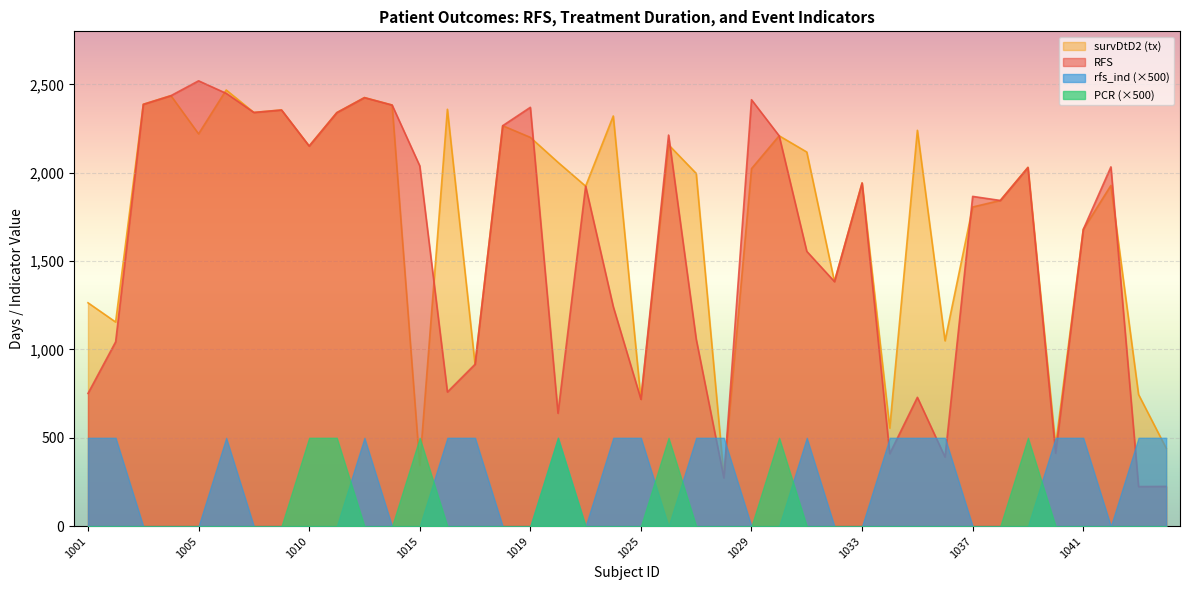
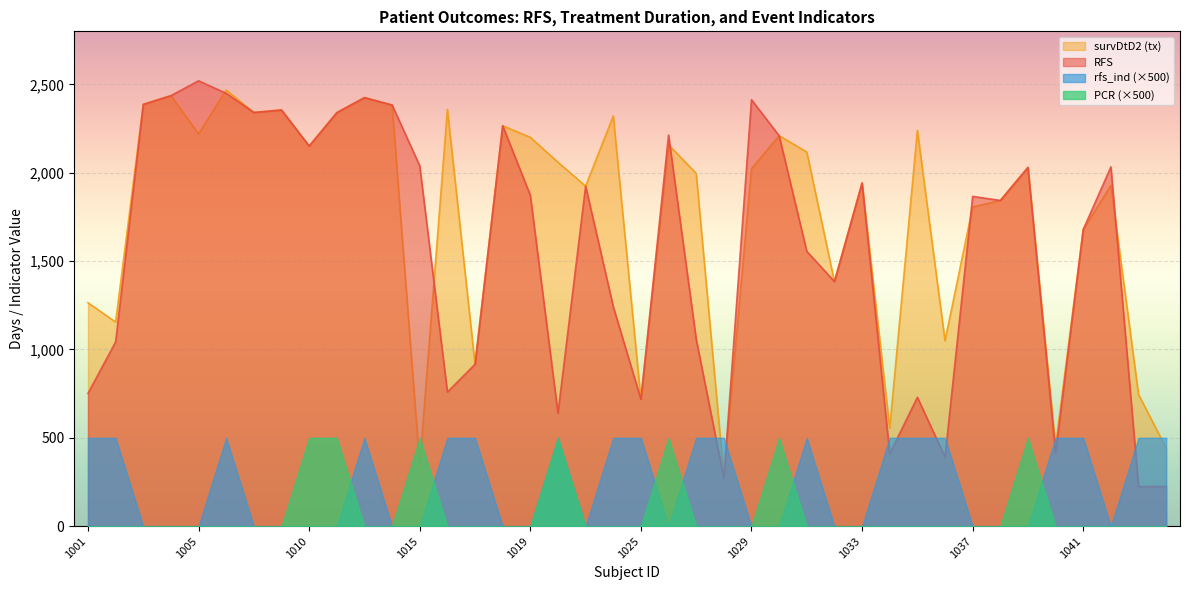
  {
    "survDtD2 (tx)": {
      "1001": "1,260",
      "1005": "2,220",
      "1015": "340",
      "1019": "2,200",
      "1029": "2,020",
      "1037": "1,810"
    },
    "RFS": {
      "1001": "750",
      "1005": "2,520",
      "1015": "2,040",
-     "1019": "2,370",
+     "1019": "1,870",
      "1029": "2,410",
      "1037": "1,870"
    },
    "rfs_ind (×500)": {
      "1001": "500",
      "1010": "0",
      "1015": "0",
      "1025": "500",
      "1041": "500"
    },
    "PCR (×500)": {
      "1001": "0",
      "1010": "500",
      "1015": "500",
      "1025": "0",
      "1041": "0"
    }
  }
